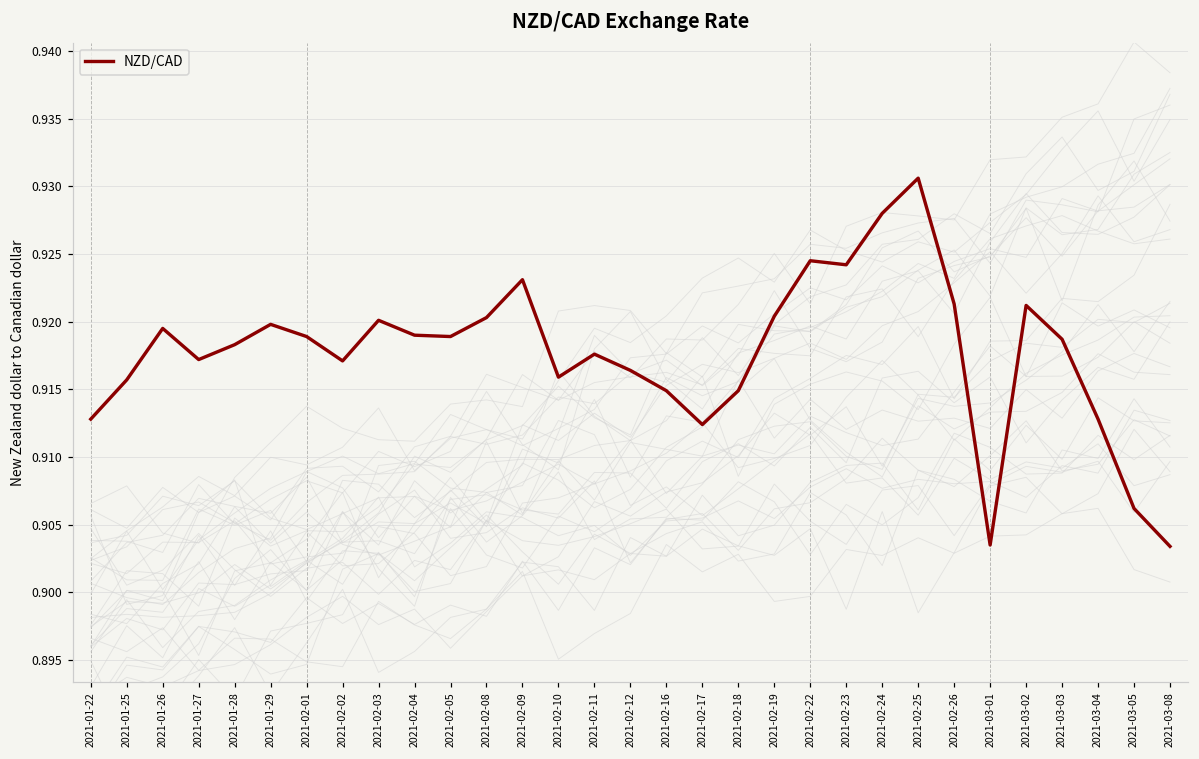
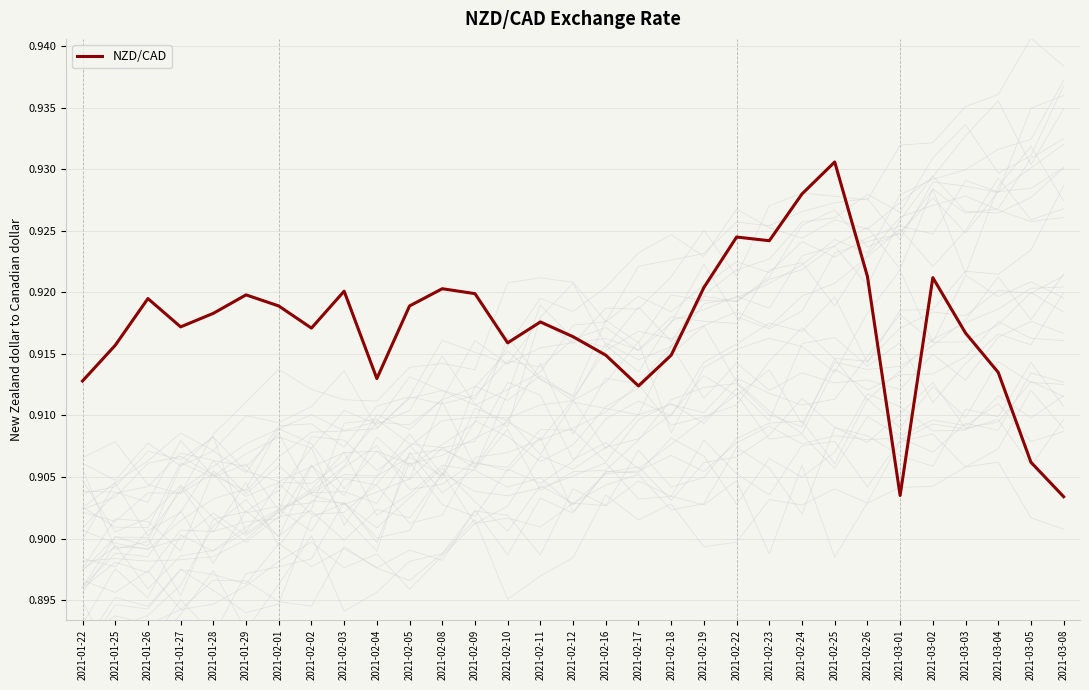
  {
    "NZD/CAD": {
      "2021-01-22": 0.9128,
      "2021-01-25": 0.9157,
      "2021-01-26": 0.9195,
      "2021-01-27": 0.9172,
      "2021-01-28": 0.9183,
      "2021-01-29": 0.9198,
      "2021-02-01": 0.9189,
      "2021-02-02": 0.9171,
      "2021-02-03": 0.9201,
-     "2021-02-04": 0.919,
+     "2021-02-04": 0.913,
      "2021-02-05": 0.9189,
      "2021-02-08": 0.9203,
-     "2021-02-09": 0.9231,
+     "2021-02-09": 0.9199,
      "2021-02-10": 0.9159,
      "2021-02-16": 0.9149,
      "2021-02-22": 0.9245,
      "2021-02-23": 0.9242,
      "2021-02-25": 0.9306,
      "2021-02-26": 0.9213,
      "2021-03-01": 0.9035,
      "2021-03-02": 0.9212,
-     "2021-03-03": 0.9187,
-     "2021-03-04": 0.9128,
+     "2021-03-03": 0.9167,
+     "2021-03-04": 0.9135,
      "2021-03-05": 0.9062,
      "2021-03-08": 0.9034
    }
  }
